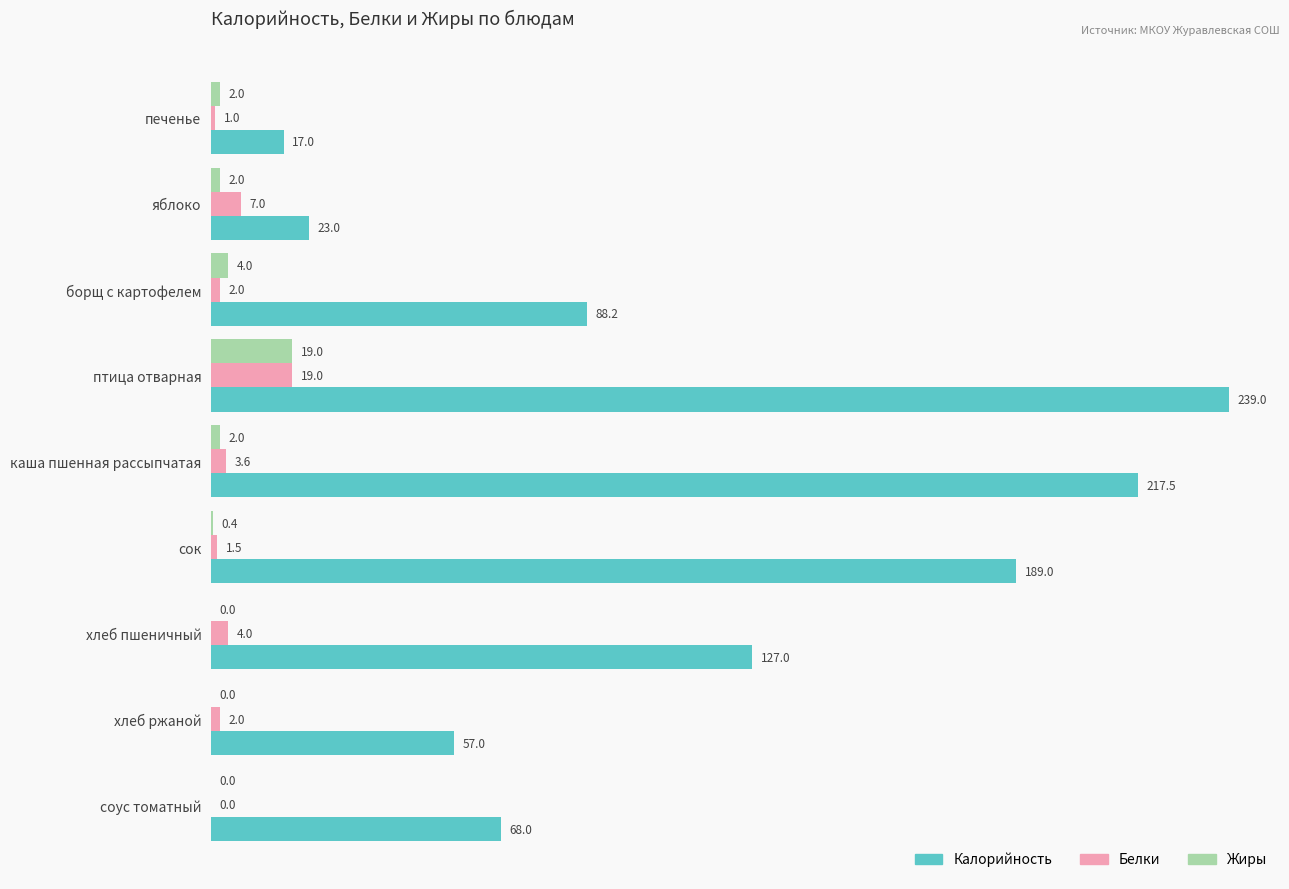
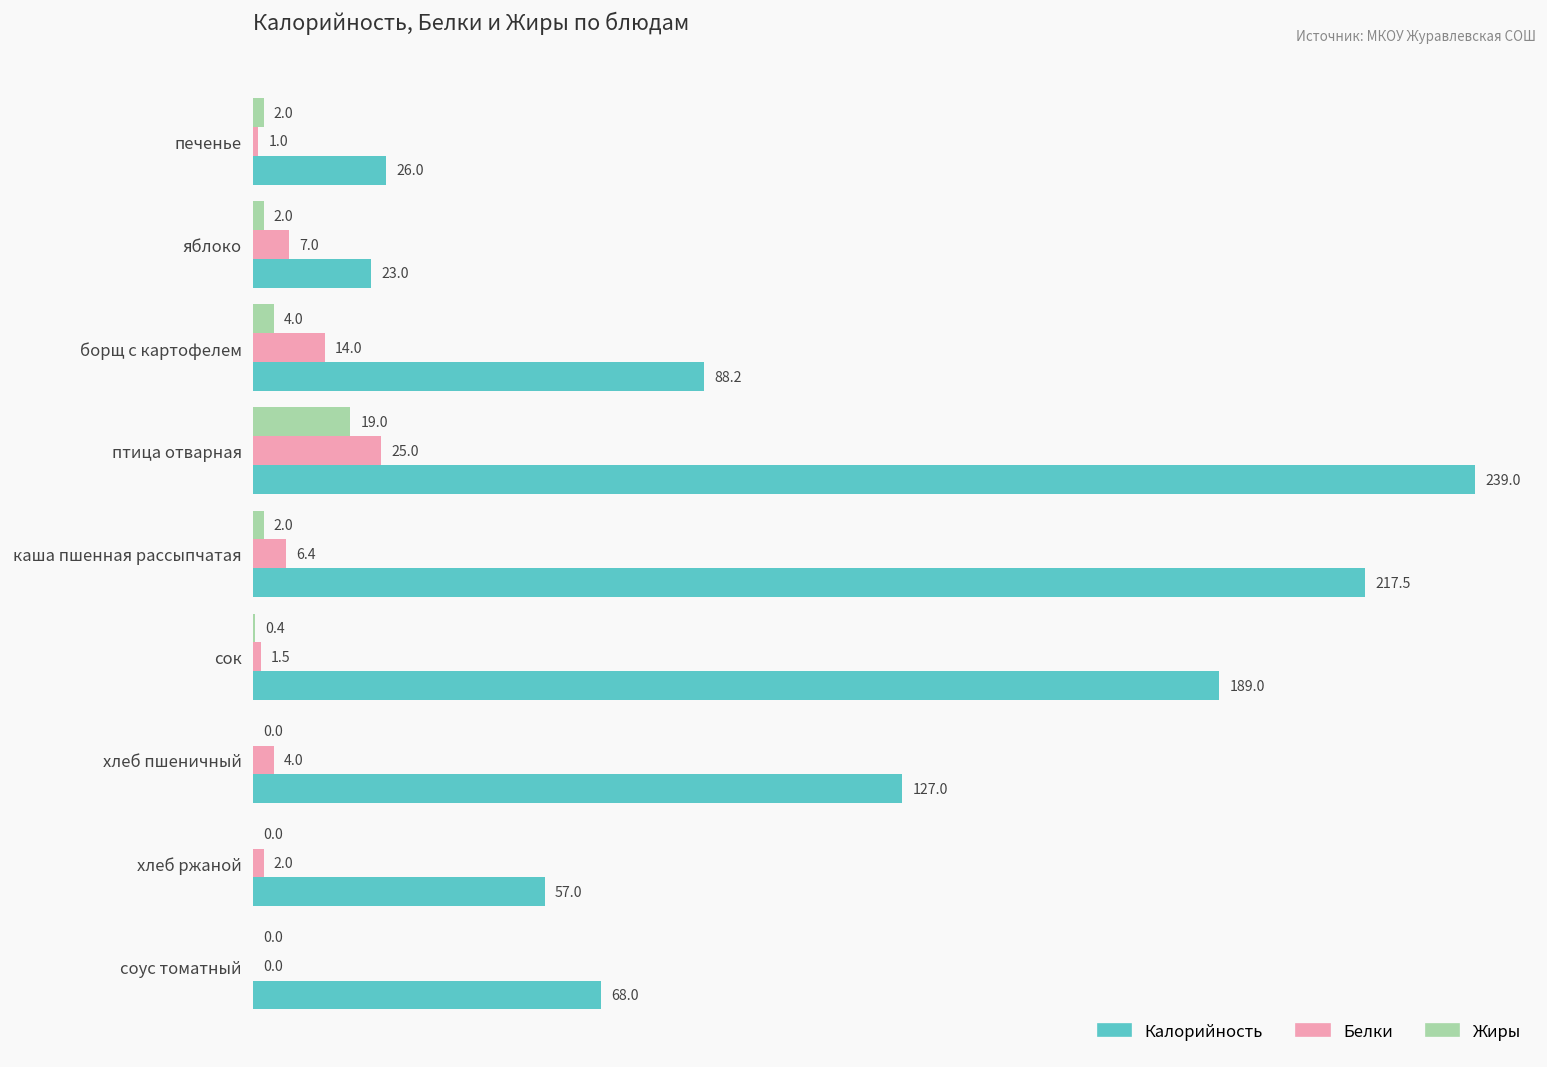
  {
    "Калорийность": {
-     "печенье": 17.0,
+     "печенье": 26.0,
      "яблоко": 23.0,
      "борщ с картофелем": 88.2,
      "птица отварная": 239.0,
      "каша пшенная рассыпчатая": 217.5,
      "сок": 189.0,
      "хлеб пшеничный": 127.0,
      "хлеб ржаной": 57.0,
      "соус томатный": 68.0
    },
    "Белки": {
      "печенье": 1.0,
      "яблоко": 7.0,
-     "борщ с картофелем": 2.0,
-     "птица отварная": 19.0,
-     "каша пшенная рассыпчатая": 3.6,
+     "борщ с картофелем": 14.0,
+     "птица отварная": 25.0,
+     "каша пшенная рассыпчатая": 6.4,
      "сок": 1.5,
      "хлеб пшеничный": 4.0,
      "хлеб ржаной": 2.0,
      "соус томатный": 0.0
    },
    "Жиры": {
      "печенье": 2.0,
      "яблоко": 2.0,
      "борщ с картофелем": 4.0,
      "птица отварная": 19.0,
      "каша пшенная рассыпчатая": 2.0,
      "сок": 0.4,
      "хлеб пшеничный": 0.0,
      "хлеб ржаной": 0.0,
      "соус томатный": 0.0
    }
  }
